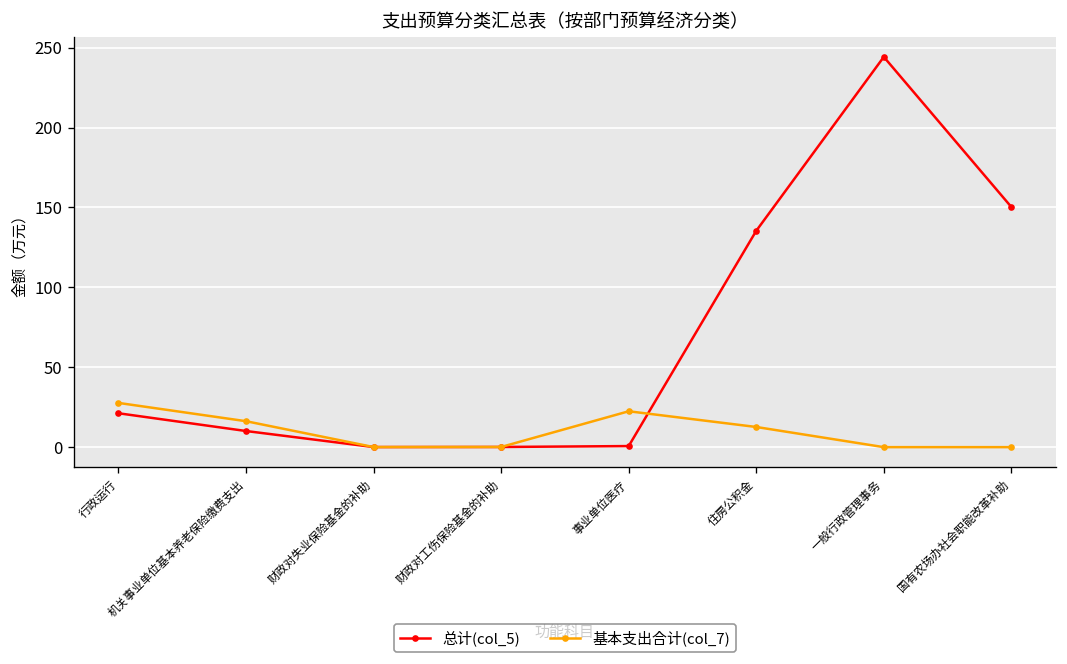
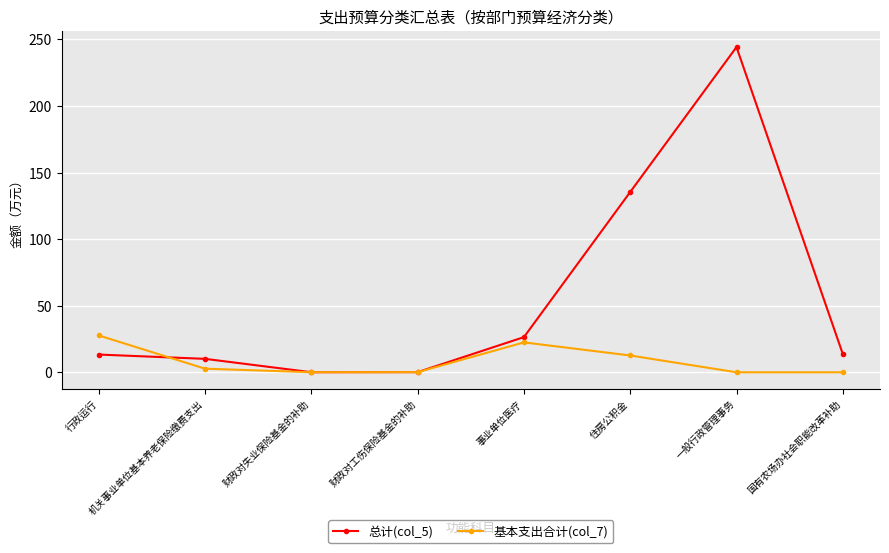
  {
    "总计(col_5)": {
-     "行政运行": 21,
+     "行政运行": 13,
      "机关事业单位基本养老保险缴费支出": 10,
-     "事业单位医疗": 1,
+     "事业单位医疗": 26,
      "住房公积金": 135,
      "一般行政管理事务": 244,
-     "国有农场办社会职能改革补助": 150
+     "国有农场办社会职能改革补助": 14
    },
    "基本支出合计(col_7)": {
      "行政运行": 28,
-     "机关事业单位基本养老保险缴费支出": 16,
+     "机关事业单位基本养老保险缴费支出": 3,
      "事业单位医疗": 22,
      "住房公积金": 13,
      "一般行政管理事务": 0,
      "国有农场办社会职能改革补助": 0
    }
  }
